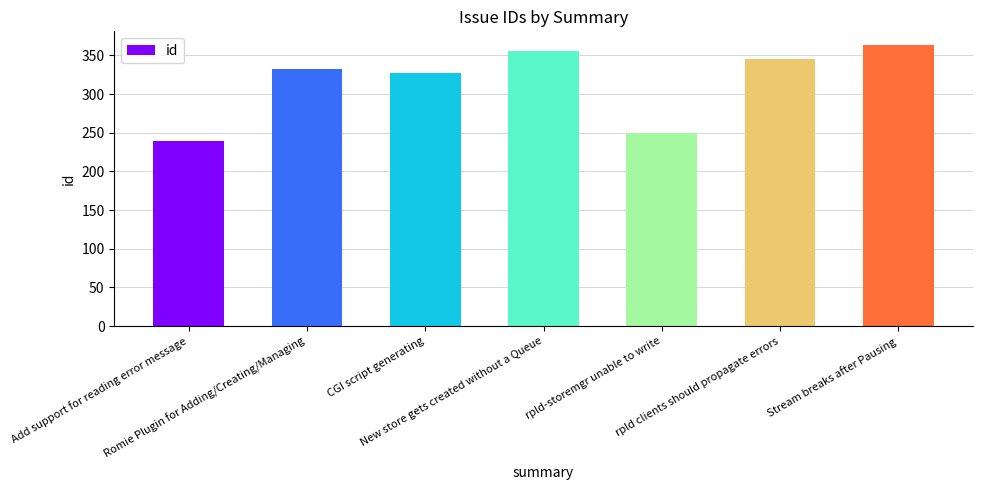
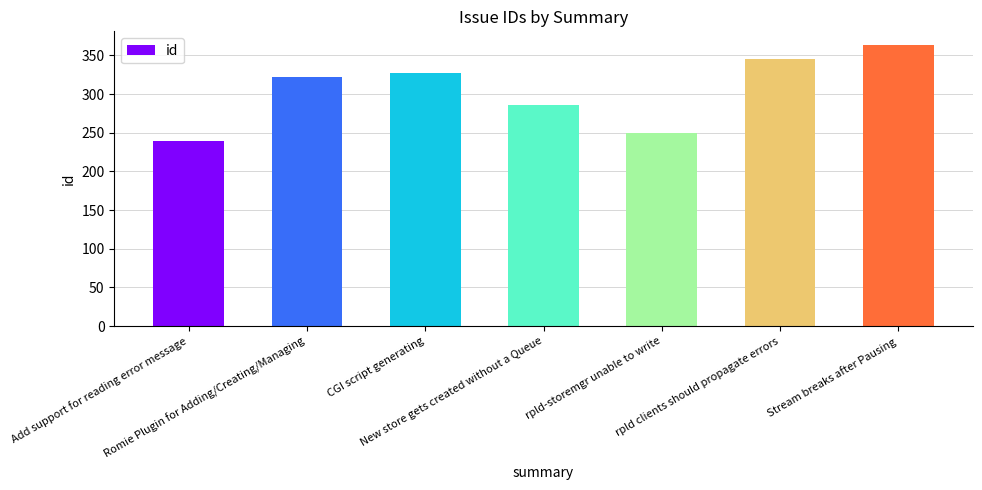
  {
    "Add support for reading error message": 240,
-   "Romie Plugin for Adding/Creating/Managing": 330,
+   "Romie Plugin for Adding/Creating/Managing": 320,
    "CGI script generating": 330,
-   "New store gets created without a Queue": 360,
+   "New store gets created without a Queue": 290,
    "rpld-storemgr unable to write": 250,
    "rpld clients should propagate errors": 350,
    "Stream breaks after Pausing": 360
  }
